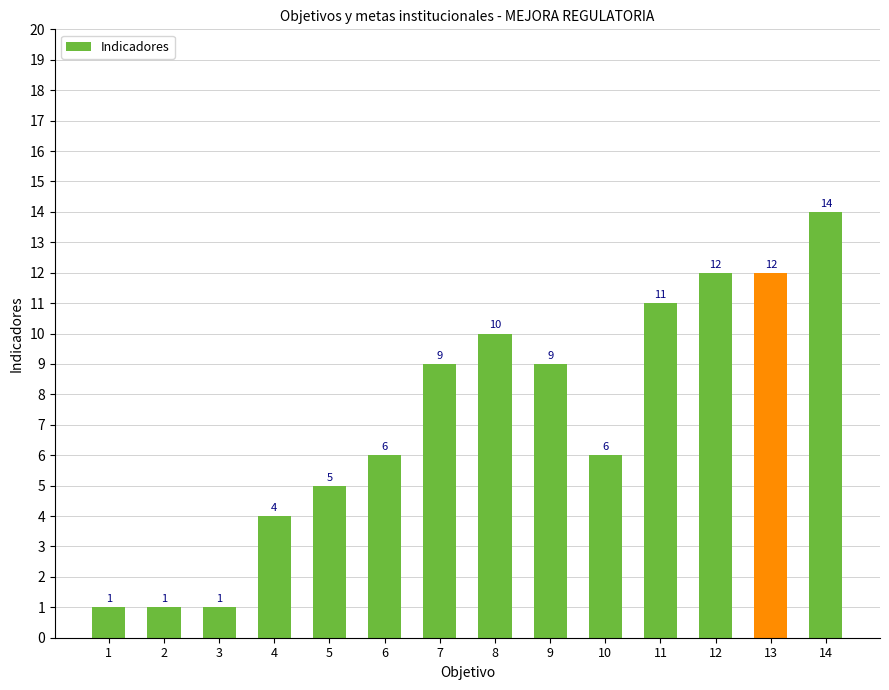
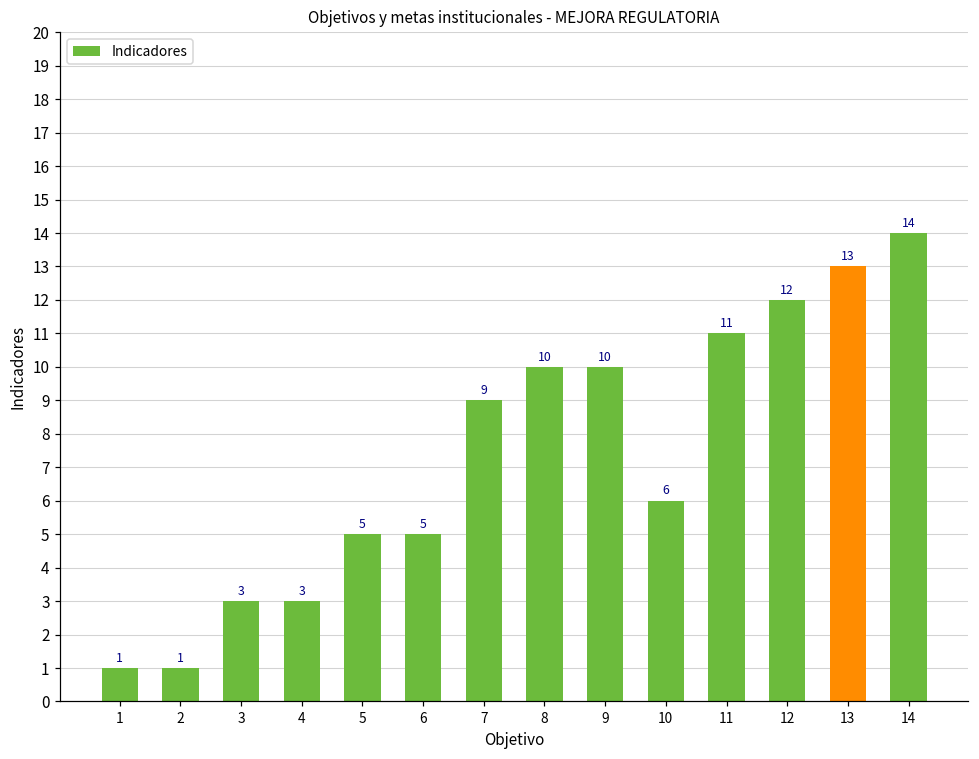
  {
    "1": 1,
    "2": 1,
-   "3": 1,
-   "4": 4,
+   "3": 3,
+   "4": 3,
    "5": 5,
-   "6": 6,
+   "6": 5,
    "7": 9,
    "8": 10,
-   "9": 9,
+   "9": 10,
    "10": 6,
    "11": 11,
    "12": 12,
-   "13": 12,
+   "13": 13,
    "14": 14
  }
